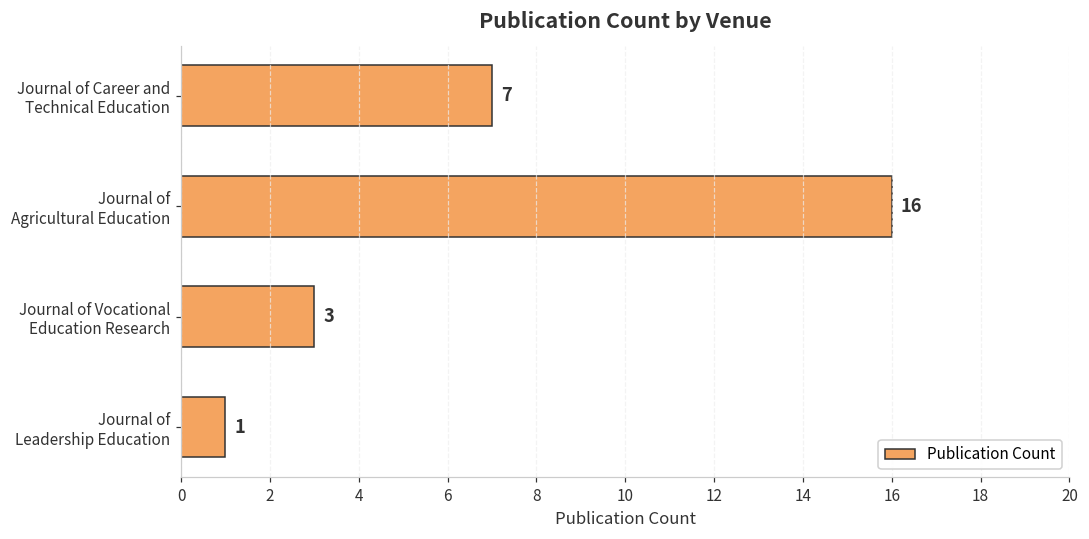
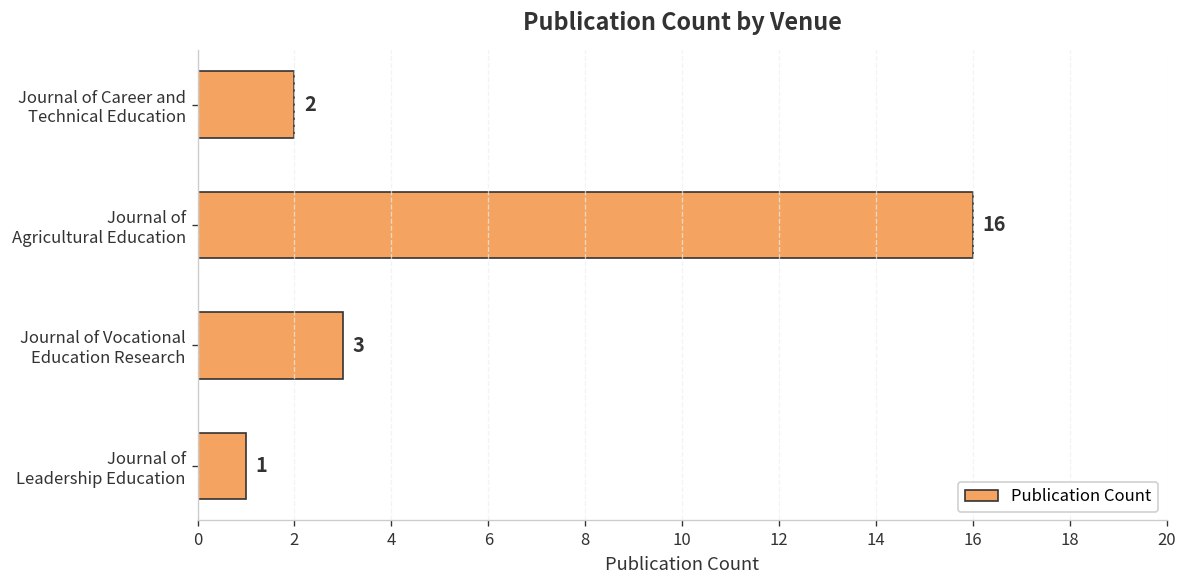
  {
-   "Journal of Career and Technical Education": 7,
+   "Journal of Career and Technical Education": 2,
    "Journal of Agricultural Education": 16,
    "Journal of Vocational Education Research": 3,
    "Journal of Leadership Education": 1
  }
